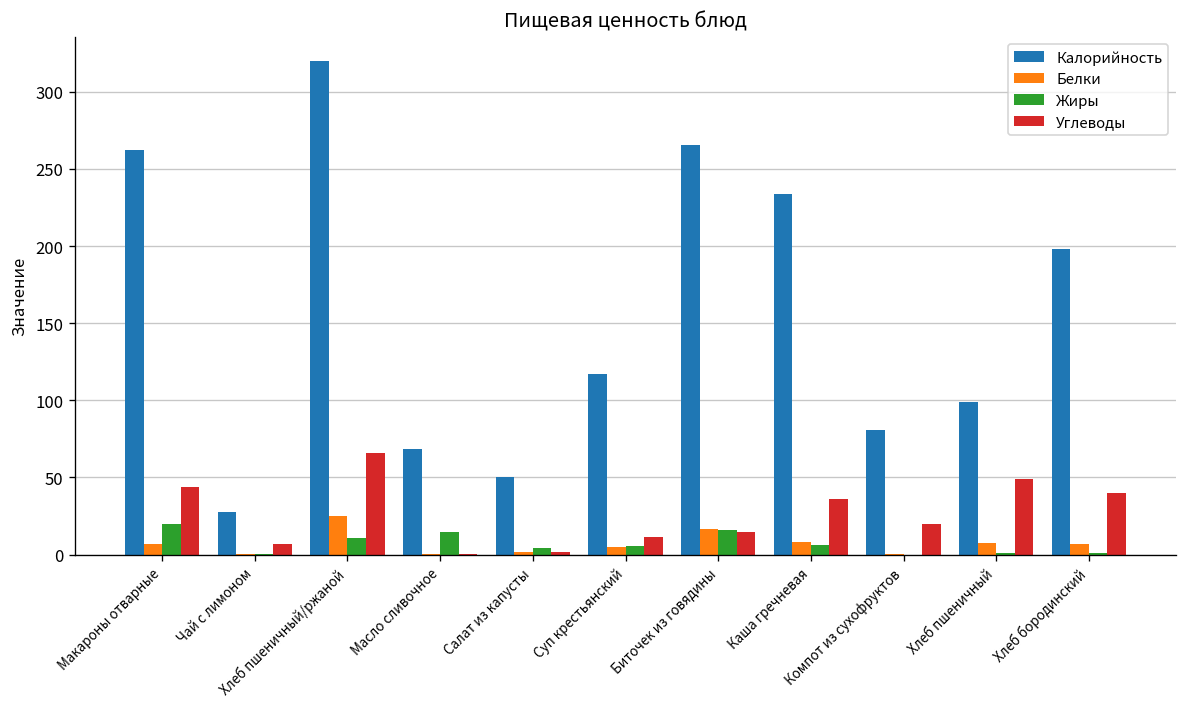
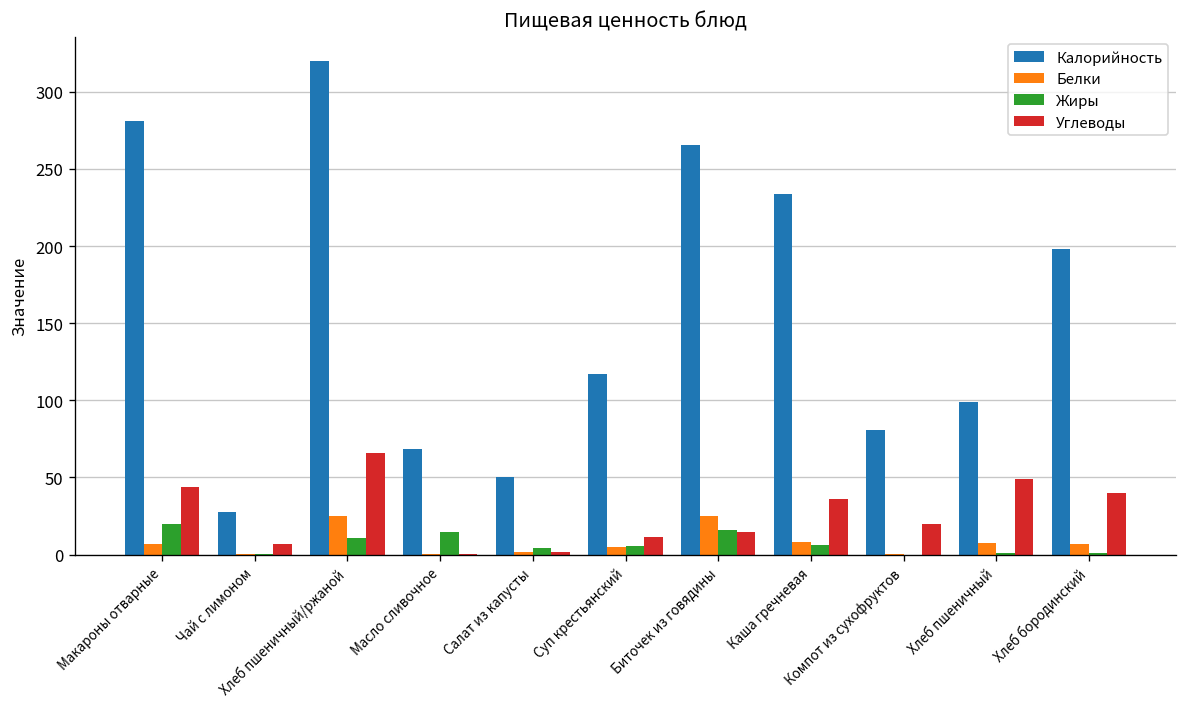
  {
    "Калорийность": {
-     "Макароны отварные": 262,
+     "Макароны отварные": 281,
      "Чай с лимоном": 28,
      "Хлеб пшеничный/ржаной": 320,
      "Масло сливочное": 69,
      "Салат из капусты": 50,
      "Суп крестьянский": 117,
      "Биточек из говядины": 266,
      "Каша гречневая": 234,
      "Компот из сухофруктов": 81,
      "Хлеб пшеничный": 99,
      "Хлеб бородинский": 198
    },
    "Белки": {
      "Макароны отварные": 7,
      "Хлеб пшеничный/ржаной": 25,
      "Суп крестьянский": 5,
-     "Биточек из говядины": 16,
+     "Биточек из говядины": 25,
      "Каша гречневая": 8,
      "Хлеб пшеничный": 8,
      "Хлеб бородинский": 7
    },
    "Жиры": {
      "Макароны отварные": 20,
      "Хлеб пшеничный/ржаной": 11,
      "Масло сливочное": 15,
      "Салат из капусты": 4,
      "Суп крестьянский": 6,
      "Биточек из говядины": 16,
      "Каша гречневая": 6,
      "Компот из сухофруктов": 0
    },
    "Углеводы": {
      "Макароны отварные": 44,
      "Чай с лимоном": 7,
      "Хлеб пшеничный/ржаной": 66,
      "Суп крестьянский": 11,
      "Биточек из говядины": 15,
      "Каша гречневая": 36,
      "Компот из сухофруктов": 20,
      "Хлеб пшеничный": 49,
      "Хлеб бородинский": 40
    }
  }
